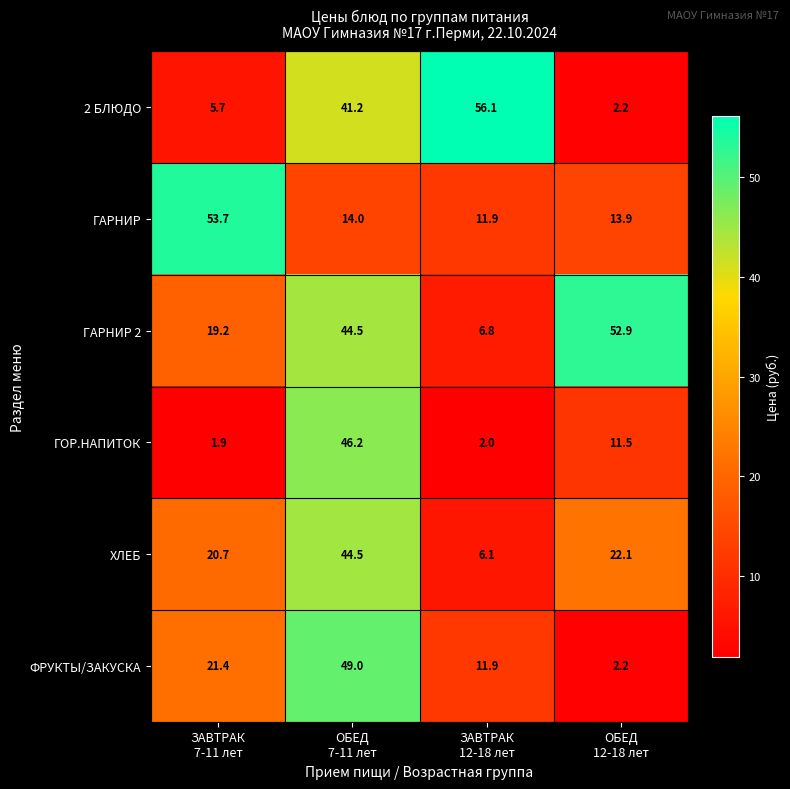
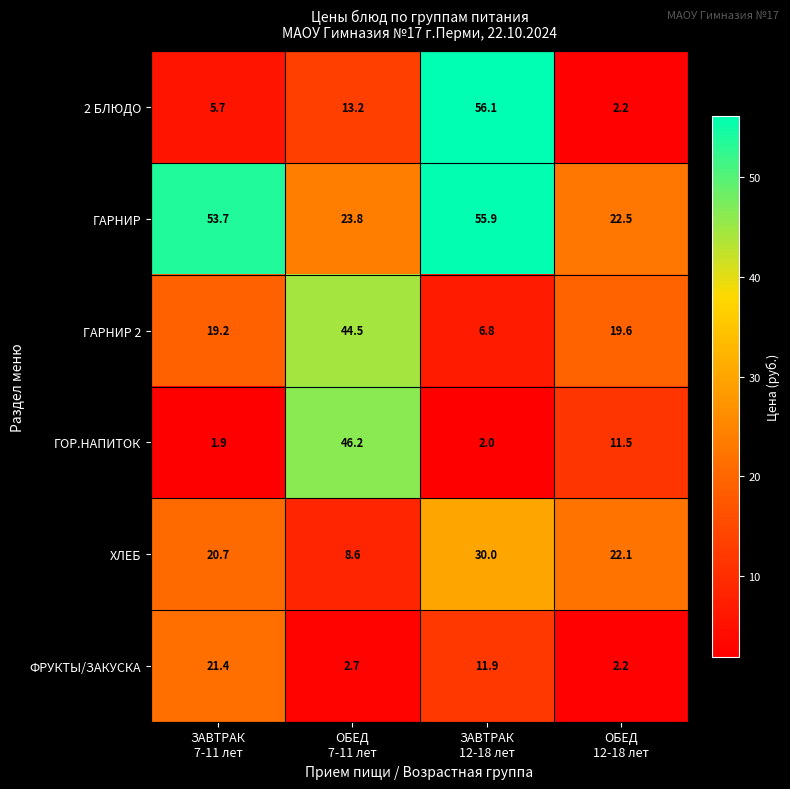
  {
    "2 БЛЮДО": {
      "ЗАВТРАК 7-11 лет": 5.7,
-     "ОБЕД 7-11 лет": 41.2,
+     "ОБЕД 7-11 лет": 13.2,
      "ЗАВТРАК 12-18 лет": 56.1,
      "ОБЕД 12-18 лет": 2.2
    },
    "ГАРНИР": {
      "ЗАВТРАК 7-11 лет": 53.7,
-     "ОБЕД 7-11 лет": 14.0,
-     "ЗАВТРАК 12-18 лет": 11.9,
-     "ОБЕД 12-18 лет": 13.9
+     "ОБЕД 7-11 лет": 23.8,
+     "ЗАВТРАК 12-18 лет": 55.9,
+     "ОБЕД 12-18 лет": 22.5
    },
    "ГАРНИР 2": {
      "ЗАВТРАК 7-11 лет": 19.2,
      "ОБЕД 7-11 лет": 44.5,
      "ЗАВТРАК 12-18 лет": 6.8,
-     "ОБЕД 12-18 лет": 52.9
+     "ОБЕД 12-18 лет": 19.6
    },
    "ГОР.НАПИТОК": {
      "ЗАВТРАК 7-11 лет": 1.9,
      "ОБЕД 7-11 лет": 46.2,
      "ЗАВТРАК 12-18 лет": 2.0,
      "ОБЕД 12-18 лет": 11.5
    },
    "ХЛЕБ": {
      "ЗАВТРАК 7-11 лет": 20.7,
-     "ОБЕД 7-11 лет": 44.5,
-     "ЗАВТРАК 12-18 лет": 6.1,
+     "ОБЕД 7-11 лет": 8.6,
+     "ЗАВТРАК 12-18 лет": 30.0,
      "ОБЕД 12-18 лет": 22.1
    },
    "ФРУКТЫ/ЗАКУСКА": {
      "ЗАВТРАК 7-11 лет": 21.4,
-     "ОБЕД 7-11 лет": 49.0,
+     "ОБЕД 7-11 лет": 2.7,
      "ЗАВТРАК 12-18 лет": 11.9,
      "ОБЕД 12-18 лет": 2.2
    }
  }
